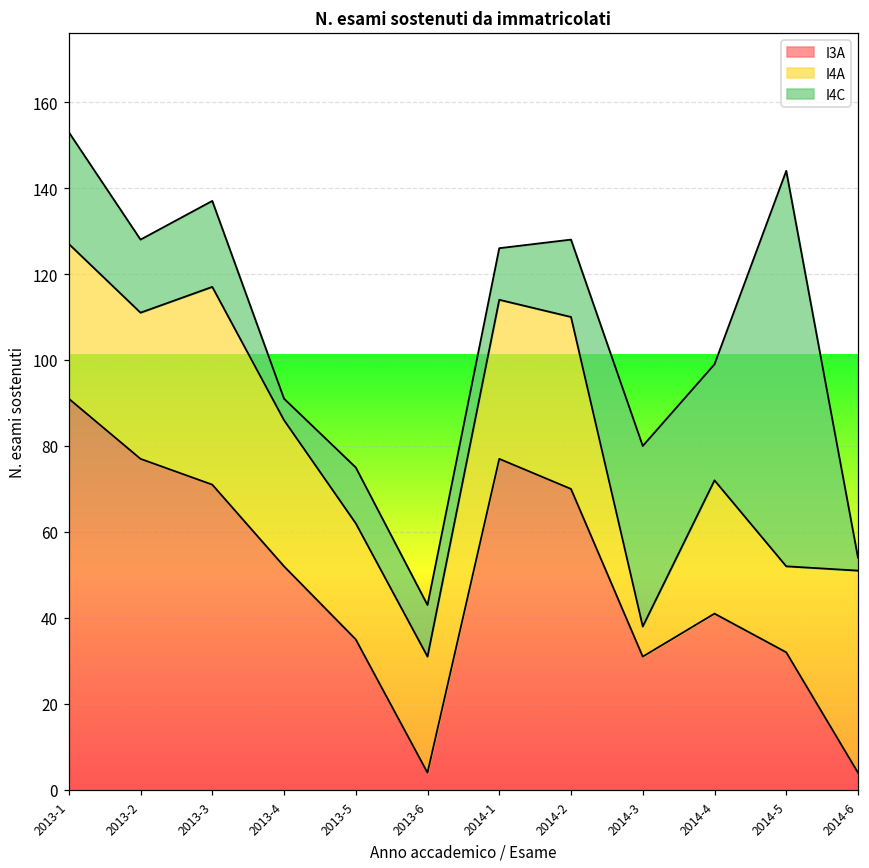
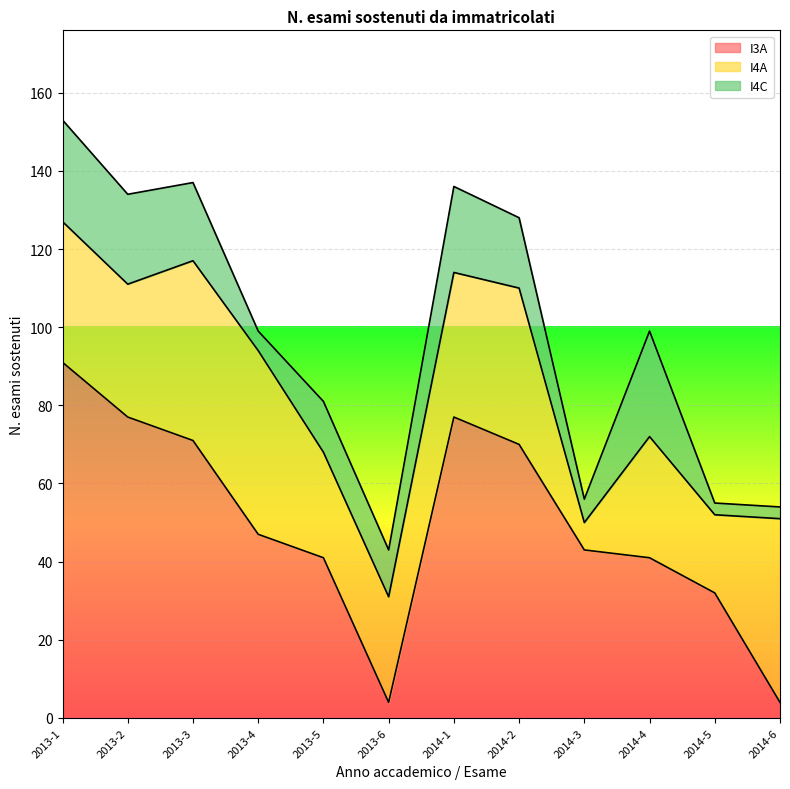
  {
    "I3A": {
      "2013-1": 91,
      "2013-2": 77,
      "2013-3": 71,
-     "2013-4": 52,
-     "2013-5": 35,
+     "2013-4": 47,
+     "2013-5": 41,
      "2013-6": 4,
      "2014-1": 77,
      "2014-2": 70,
-     "2014-3": 31,
+     "2014-3": 43,
      "2014-4": 41,
      "2014-5": 32,
      "2014-6": 4
    },
    "I4A": {
      "2013-1": 36,
      "2013-2": 34,
      "2013-3": 46,
-     "2013-4": 34,
+     "2013-4": 47,
      "2013-5": 27,
      "2013-6": 27,
      "2014-1": 37,
      "2014-2": 40,
      "2014-3": 7,
      "2014-4": 31,
      "2014-5": 20,
      "2014-6": 47
    },
    "I4C": {
      "2013-1": 26,
-     "2013-2": 17,
+     "2013-2": 23,
      "2013-3": 20,
      "2013-4": 5,
      "2013-5": 13,
      "2013-6": 12,
-     "2014-1": 12,
+     "2014-1": 22,
      "2014-2": 18,
-     "2014-3": 42,
+     "2014-3": 6,
      "2014-4": 27,
-     "2014-5": 92,
+     "2014-5": 3,
      "2014-6": 3
    }
  }
